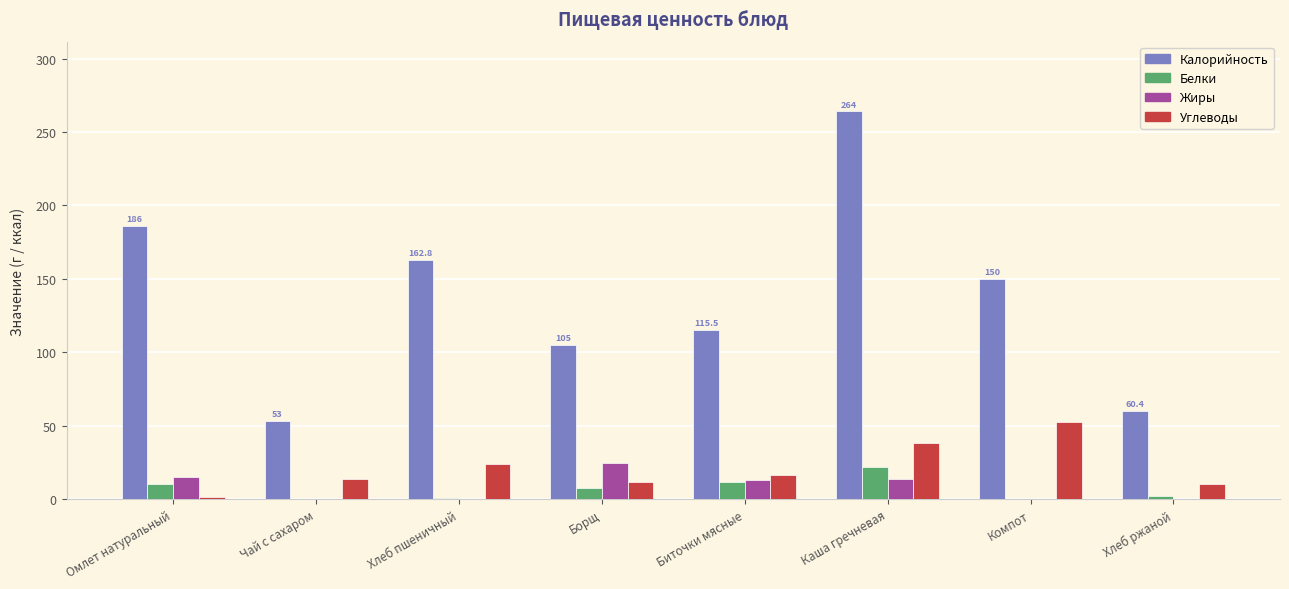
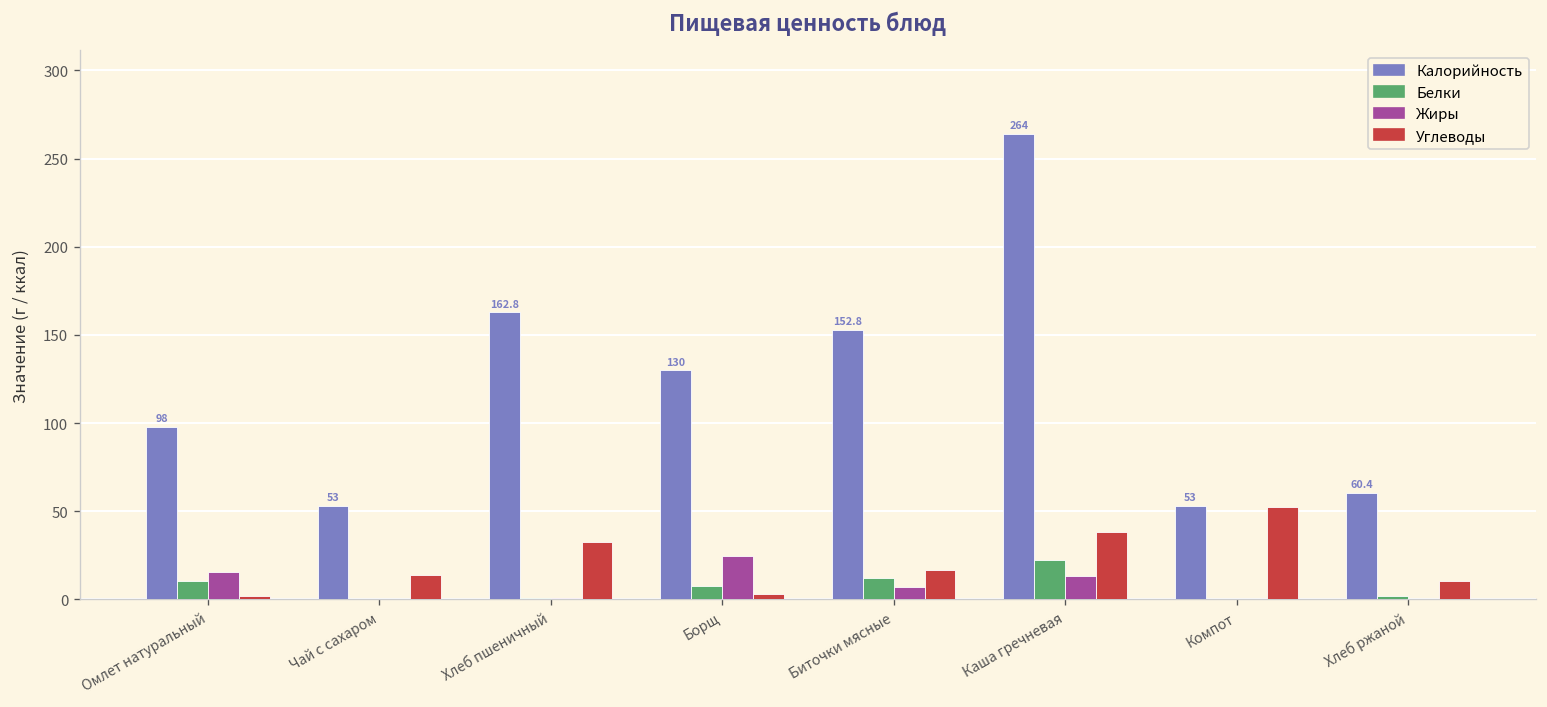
  {
    "Калорийность": {
-     "Омлет натуральный": 186,
+     "Омлет натуральный": 98,
      "Чай с сахаром": 53,
      "Хлеб пшеничный": 162.8,
-     "Борщ": 105,
-     "Биточки мясные": 115.5,
+     "Борщ": 130,
+     "Биточки мясные": 152.8,
      "Каша гречневая": 264,
-     "Компот": 150,
+     "Компот": 53,
      "Хлеб ржаной": 60.4
    },
    "Белки": {
      "Омлет натуральный": 11,
      "Борщ": 8,
      "Биточки мясные": 12,
      "Каша гречневая": 22,
      "Хлеб ржаной": 2
    },
    "Жиры": {
      "Омлет натуральный": 15,
      "Чай с сахаром": 0,
      "Борщ": 25,
-     "Биточки мясные": 13,
+     "Биточки мясные": 7,
      "Каша гречневая": 14,
      "Компот": 0
    },
    "Углеводы": {
      "Омлет натуральный": 2,
      "Чай с сахаром": 14,
-     "Хлеб пшеничный": 24,
-     "Борщ": 12,
+     "Хлеб пшеничный": 33,
+     "Борщ": 3,
      "Биточки мясные": 17,
      "Каша гречневая": 38,
      "Компот": 52,
      "Хлеб ржаной": 10
    }
  }
